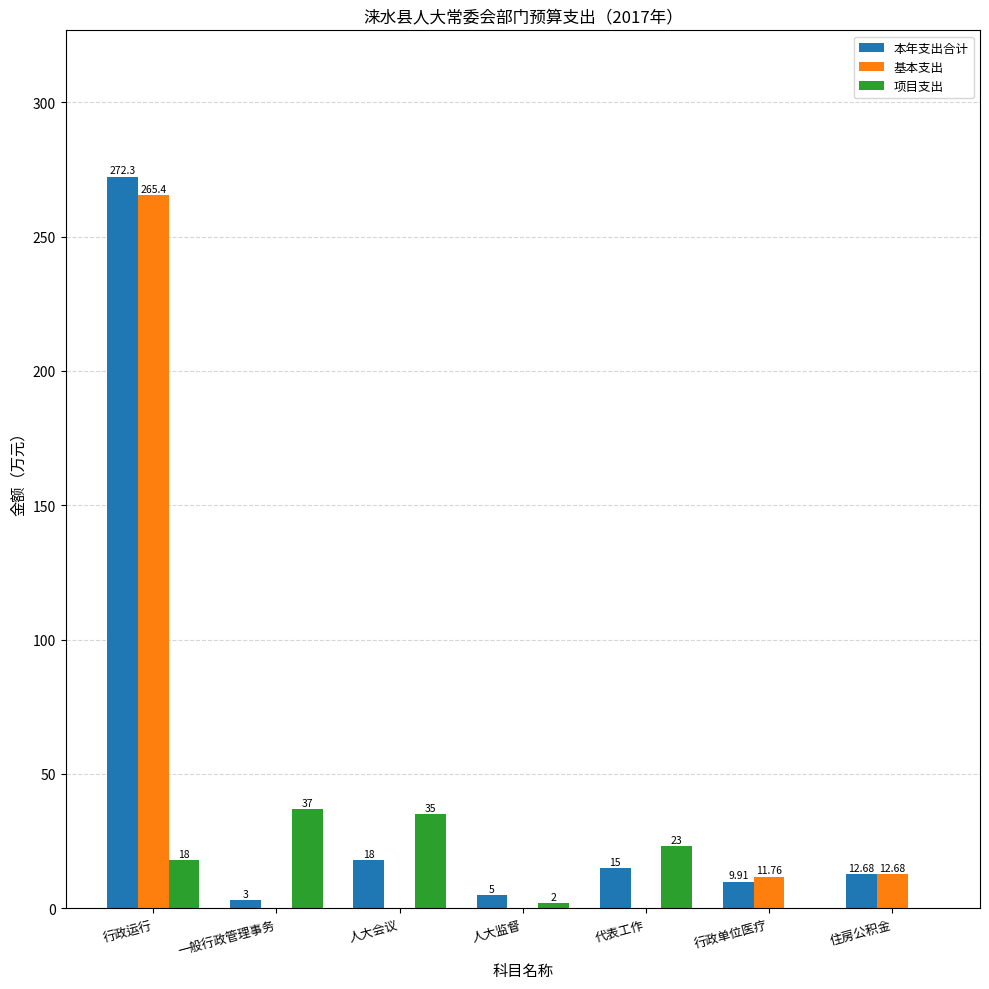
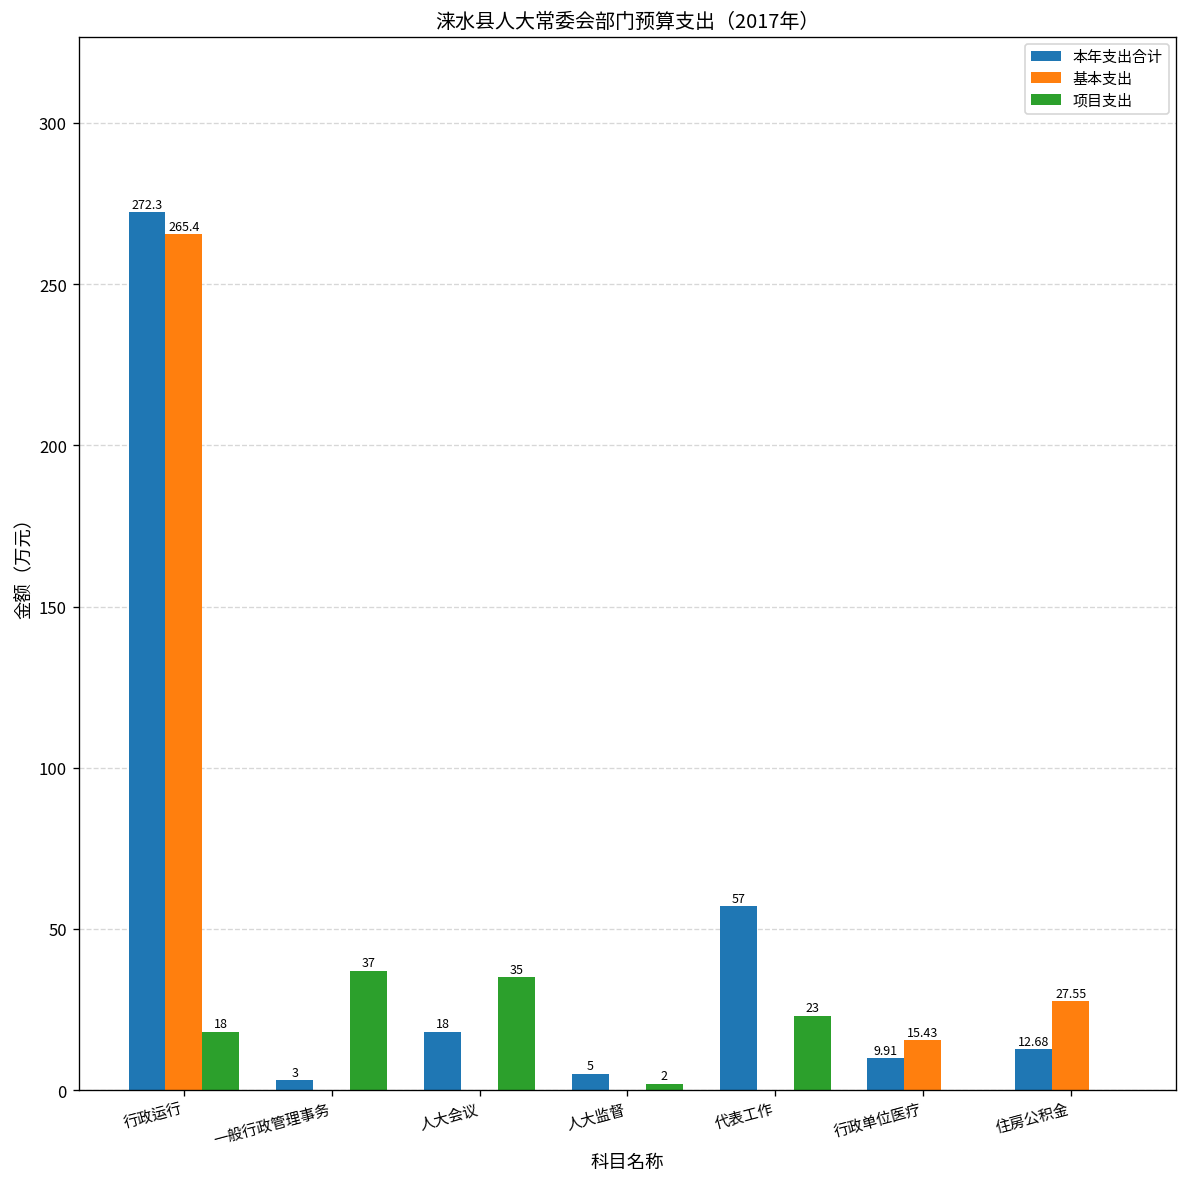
  {
    "本年支出合计": {
      "行政运行": 272.3,
      "一般行政管理事务": 3,
      "人大会议": 18,
      "人大监督": 5,
-     "代表工作": 15,
+     "代表工作": 57,
      "行政单位医疗": 9.91,
      "住房公积金": 12.68
    },
    "基本支出": {
      "行政运行": 265.4,
-     "行政单位医疗": 11.76,
-     "住房公积金": 12.68
+     "行政单位医疗": 15.43,
+     "住房公积金": 27.55
    },
    "项目支出": {
      "行政运行": 18,
      "一般行政管理事务": 37,
      "人大会议": 35,
      "人大监督": 2,
      "代表工作": 23
    }
  }
